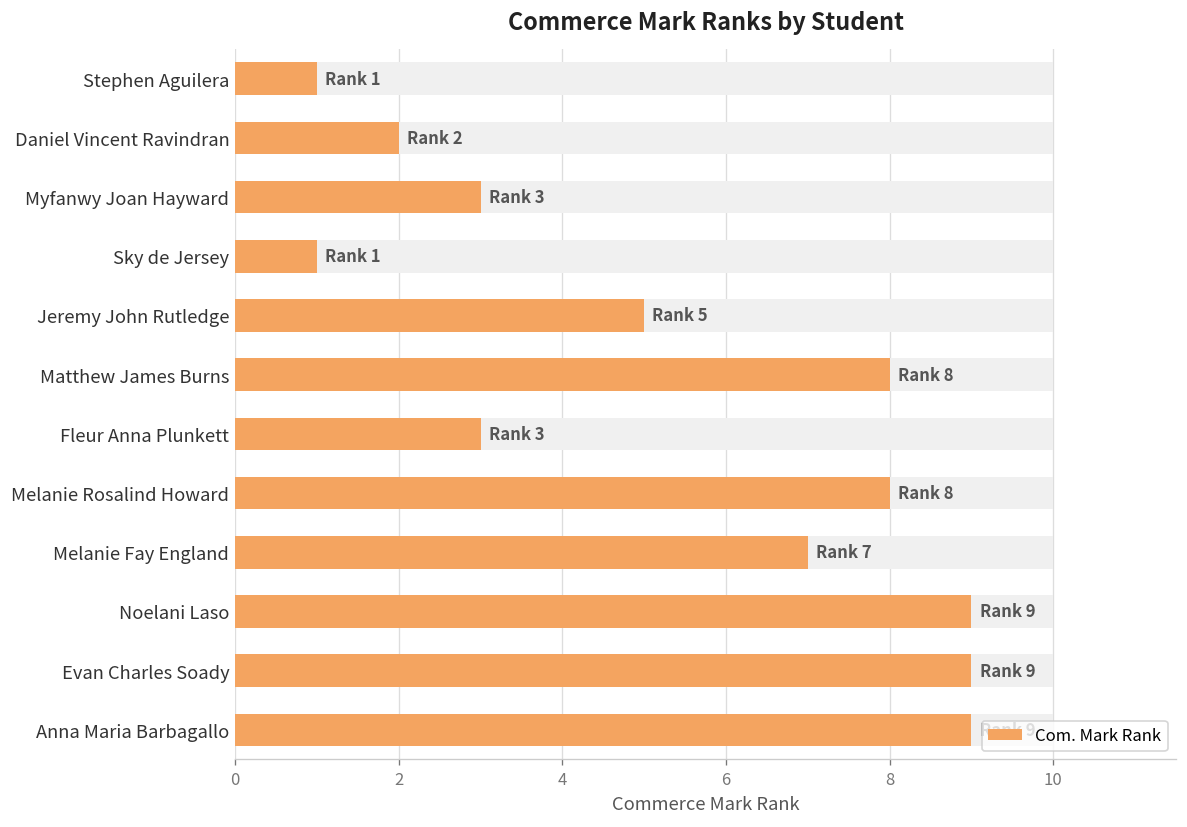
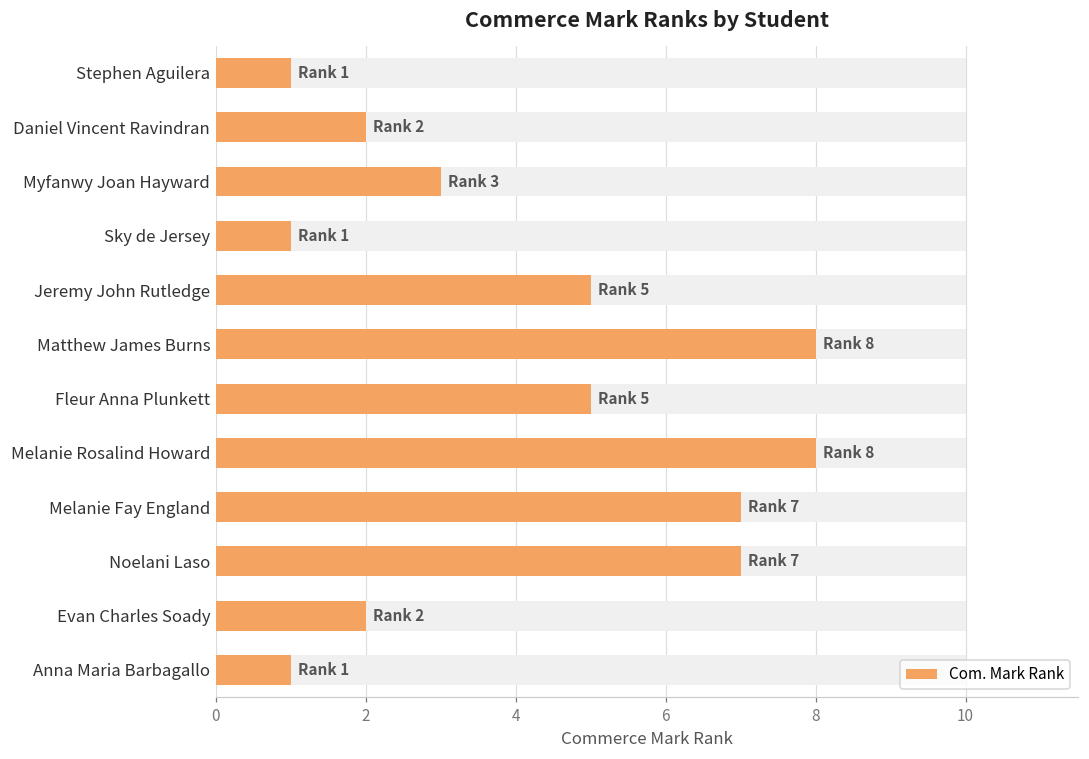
  {
    "Com. Mark Rank": {
-     "Fleur Anna Plunkett": 3,
-     "Noelani Laso": 9,
-     "Evan Charles Soady": 9,
-     "Anna Maria Barbagallo": 9
+     "Fleur Anna Plunkett": 5,
+     "Noelani Laso": 7,
+     "Evan Charles Soady": 2,
+     "Anna Maria Barbagallo": 1
    }
  }
